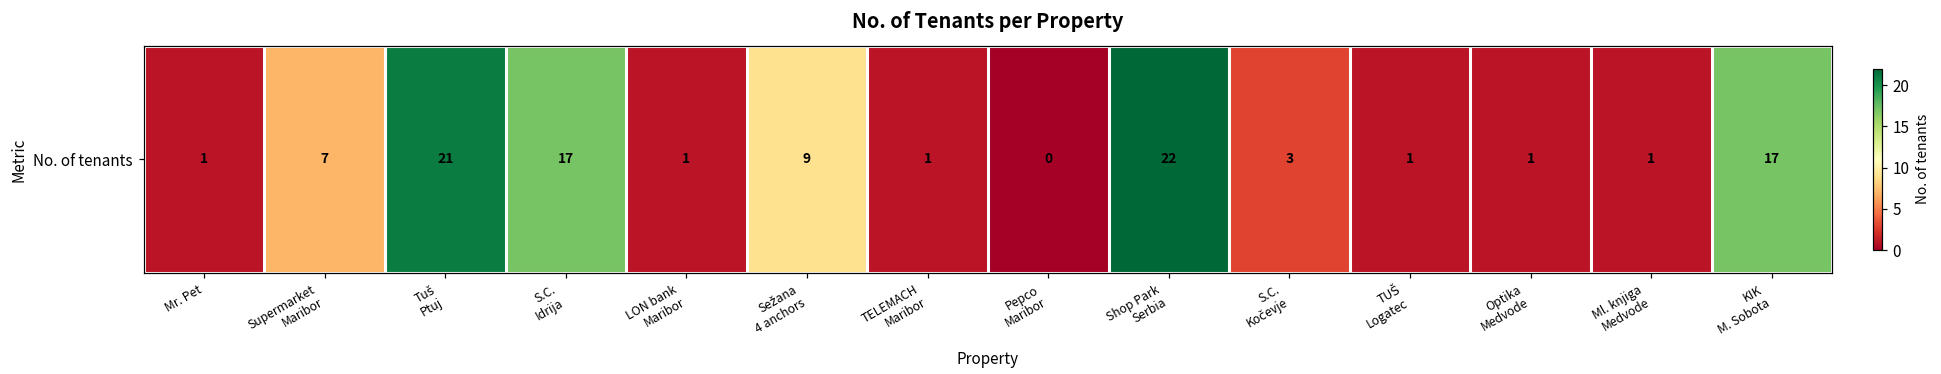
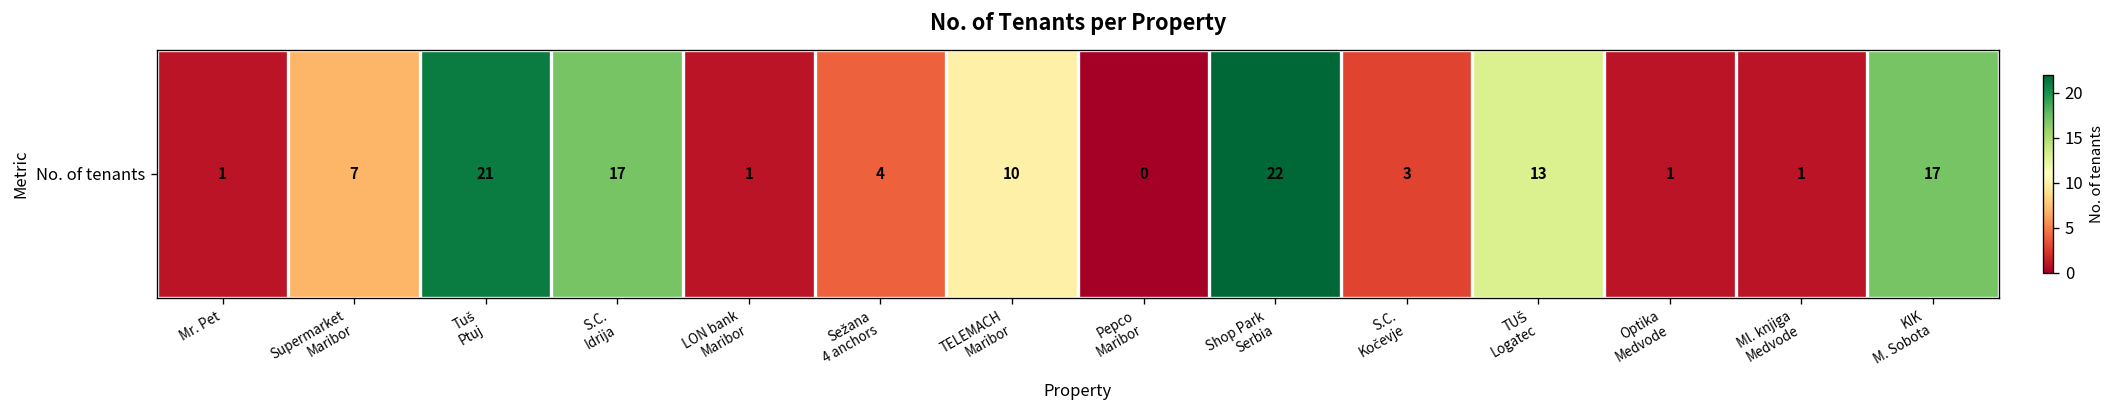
  {
    "No. of tenants": {
      "Mr. Pet": 1,
      "Supermarket Maribor": 7,
      "Tuš Ptuj": 21,
      "S.C. Idrija": 17,
      "LON bank Maribor": 1,
-     "Sežana 4 anchors": 9,
-     "TELEMACH Maribor": 1,
+     "Sežana 4 anchors": 4,
+     "TELEMACH Maribor": 10,
      "Pepco Maribor": 0,
      "Shop Park Serbia": 22,
      "S.C. Kočevje": 3,
-     "TUŠ Logatec": 1,
+     "TUŠ Logatec": 13,
      "Optika Medvode": 1,
      "Ml. knjiga Medvode": 1,
      "KIK M. Sobota": 17
    }
  }
